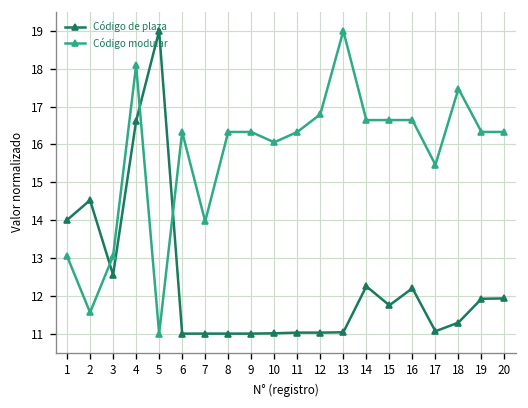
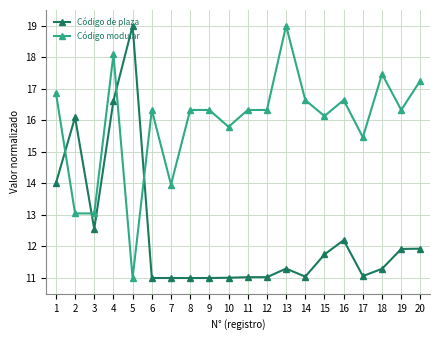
  {
    "Código de plaza": {
      "1": 14.0,
-     "2": 14.5,
+     "2": 16.1,
      "3": 12.6,
      "4": 16.6,
      "5": 19.0,
      "6": 11.0,
      "7": 11.0,
      "8": 11.0,
      "9": 11.0,
      "10": 11.0,
      "11": 11.0,
      "12": 11.0,
-     "13": 11.0,
-     "14": 12.3,
+     "13": 11.3,
+     "14": 11.0,
      "15": 11.7,
      "16": 12.2,
      "17": 11.1,
      "18": 11.3,
      "19": 11.9,
      "20": 11.9
    },
    "Código modular": {
-     "1": 13.0,
-     "2": 11.6,
+     "1": 16.9,
+     "2": 13.0,
      "3": 13.0,
      "4": 18.1,
      "5": 11.0,
      "6": 16.3,
      "7": 14.0,
      "8": 16.3,
      "9": 16.3,
-     "10": 16.1,
+     "10": 15.8,
      "11": 16.3,
-     "12": 16.8,
+     "12": 16.3,
      "13": 19.0,
      "14": 16.6,
-     "15": 16.6,
+     "15": 16.1,
      "16": 16.6,
      "17": 15.5,
      "18": 17.5,
      "19": 16.3,
-     "20": 16.3
+     "20": 17.3
    }
  }
